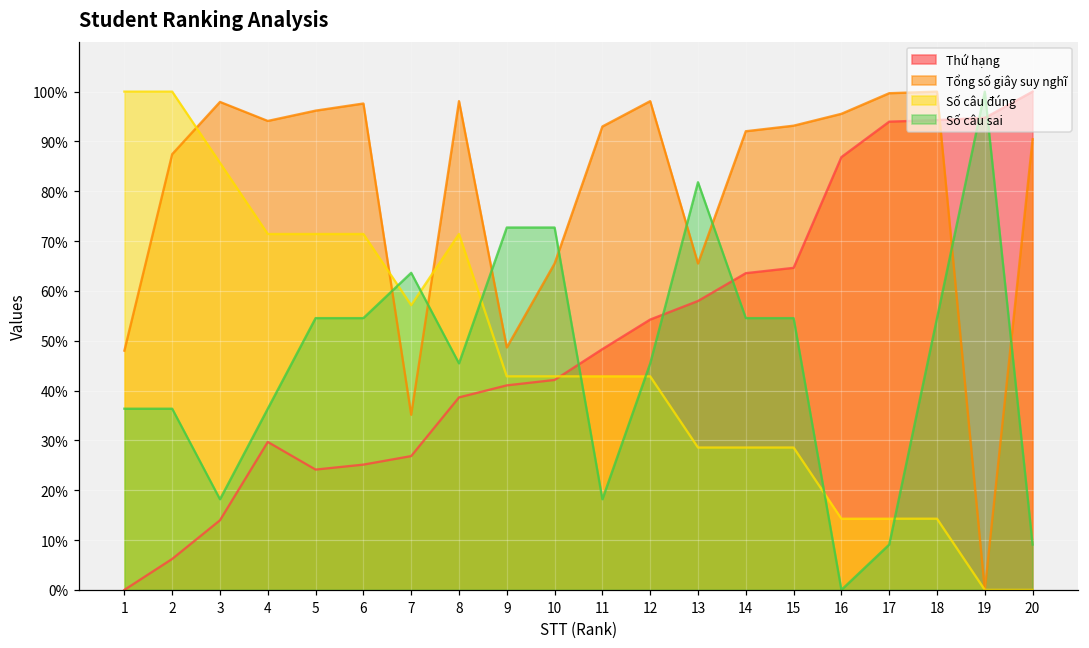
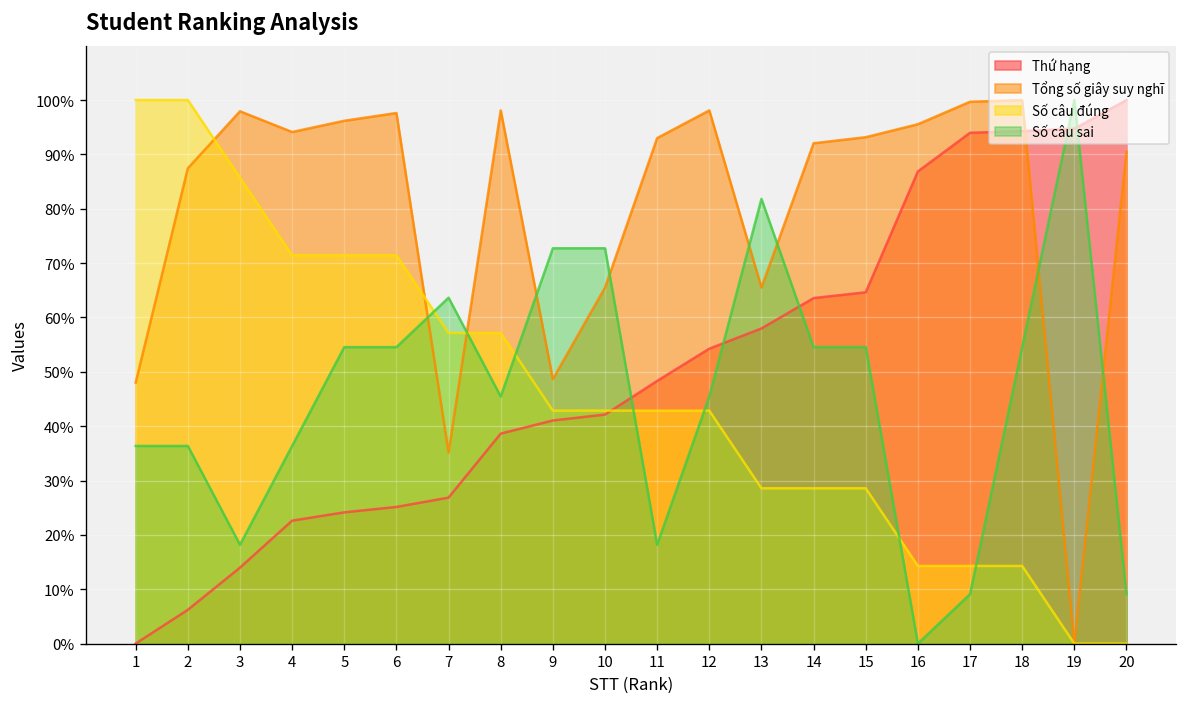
  {
    "Thứ hạng": {
      "1": "0%",
      "2": "6%",
      "3": "14%",
-     "4": "30%",
+     "4": "23%",
      "5": "24%",
      "6": "25%",
      "7": "27%",
      "8": "39%",
      "9": "41%",
      "10": "42%",
      "11": "48%",
      "12": "54%",
      "13": "58%",
      "14": "64%",
      "15": "65%",
      "16": "87%",
      "17": "94%"
    },
    "Tổng số giây suy nghĩ": {
      "1": "48%",
      "2": "87%",
      "3": "98%",
      "4": "94%",
      "5": "96%",
      "6": "98%",
      "7": "35%",
      "8": "98%",
      "9": "49%",
      "10": "66%",
      "11": "93%",
      "12": "98%",
      "13": "66%",
      "14": "92%",
      "15": "93%",
      "16": "96%",
      "17": "100%",
      "20": "90%"
    },
    "Số câu đúng": {
      "1": "100%",
      "2": "100%",
      "3": "86%",
      "4": "71%",
      "5": "71%",
      "6": "71%",
      "7": "57%",
-     "8": "71%",
+     "8": "57%",
      "9": "43%",
      "10": "43%",
      "11": "43%",
      "12": "43%",
      "13": "29%",
      "14": "29%",
      "15": "29%",
      "16": "14%",
      "17": "14%",
      "18": "14%",
      "20": "0%"
    },
    "Số câu sai": {
      "1": "36%",
      "2": "36%",
      "3": "18%",
      "4": "36%",
      "5": "55%",
      "6": "55%",
      "7": "64%",
      "8": "45%",
      "9": "73%",
      "10": "73%",
      "11": "18%",
      "12": "45%",
      "13": "82%",
      "14": "55%",
      "15": "55%",
      "16": "0%",
      "17": "9%",
      "18": "55%",
      "20": "9%"
    }
  }
